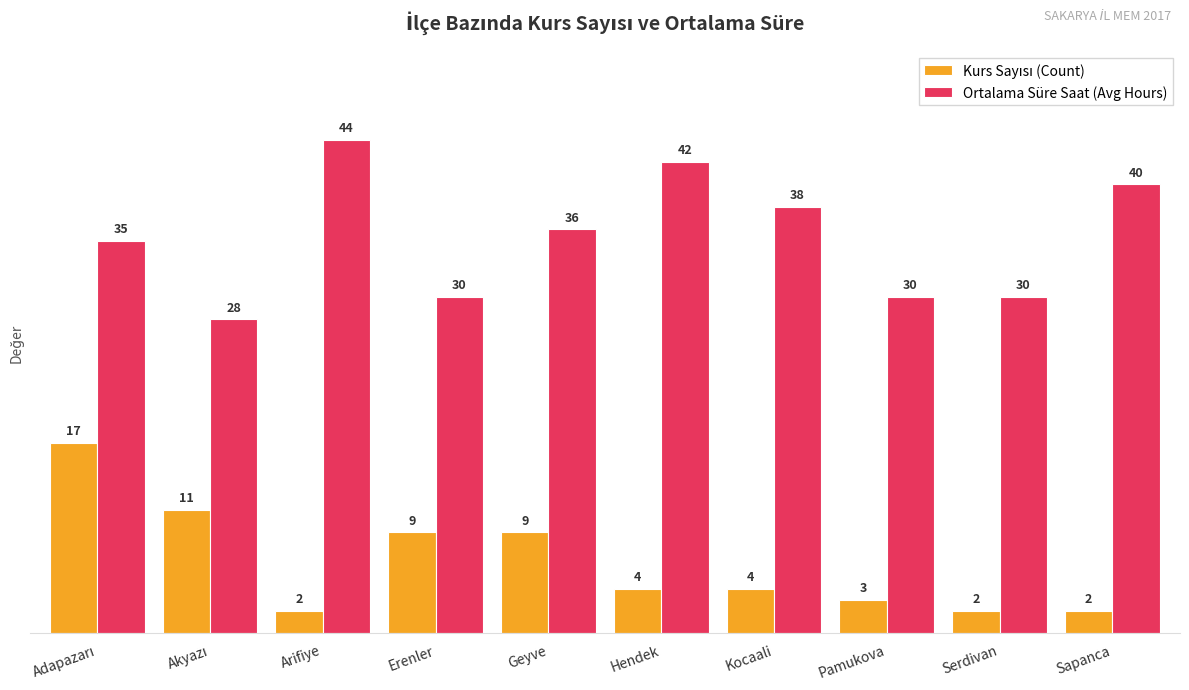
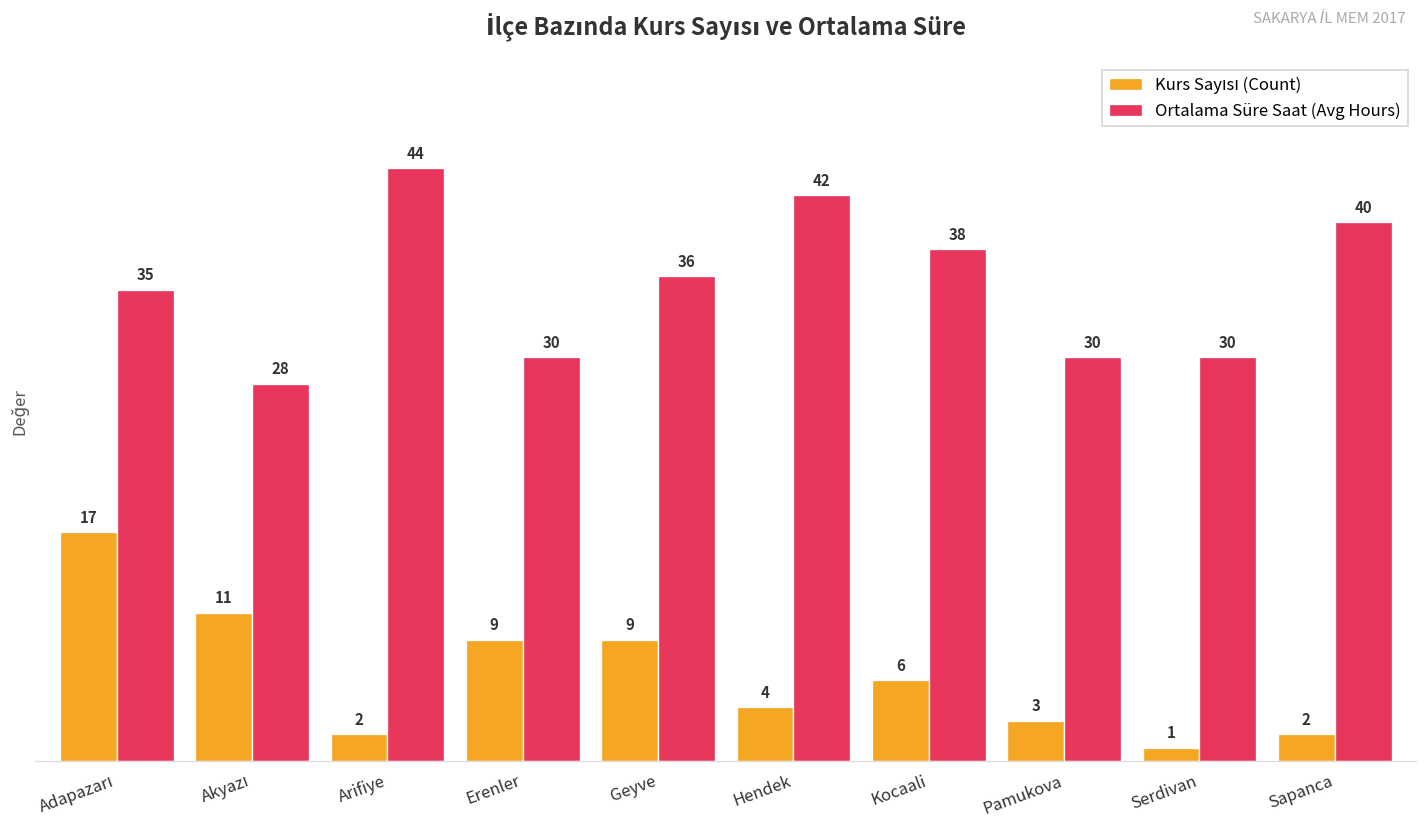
  {
    "Kurs Sayısı (Count)": {
      "Adapazarı": 17,
      "Akyazı": 11,
      "Arifiye": 2,
      "Erenler": 9,
      "Geyve": 9,
      "Hendek": 4,
-     "Kocaali": 4,
+     "Kocaali": 6,
      "Pamukova": 3,
-     "Serdivan": 2,
+     "Serdivan": 1,
      "Sapanca": 2
    },
    "Ortalama Süre Saat (Avg Hours)": {
      "Adapazarı": 35,
      "Akyazı": 28,
      "Arifiye": 44,
      "Erenler": 30,
      "Geyve": 36,
      "Hendek": 42,
      "Kocaali": 38,
      "Pamukova": 30,
      "Serdivan": 30,
      "Sapanca": 40
    }
  }
